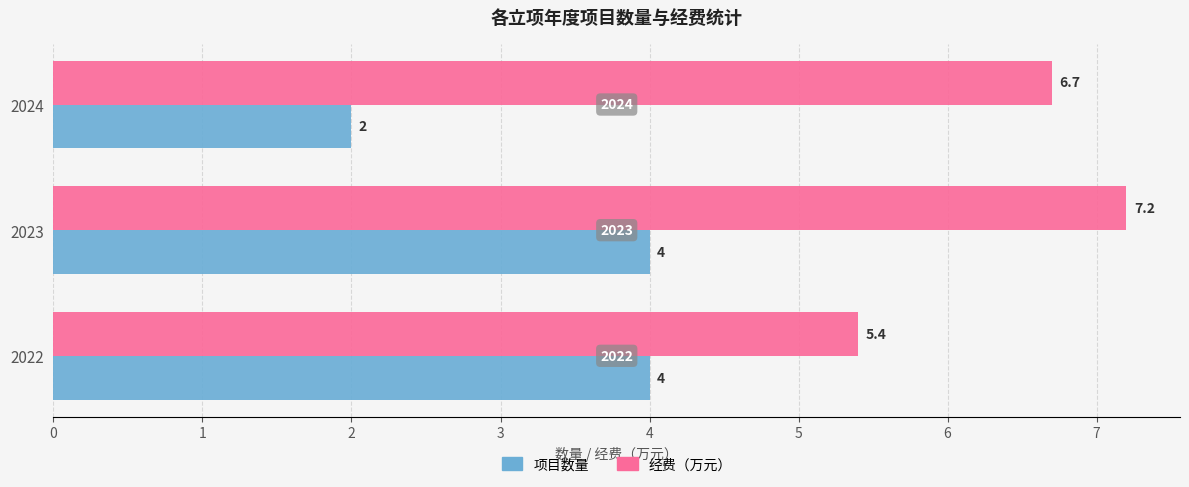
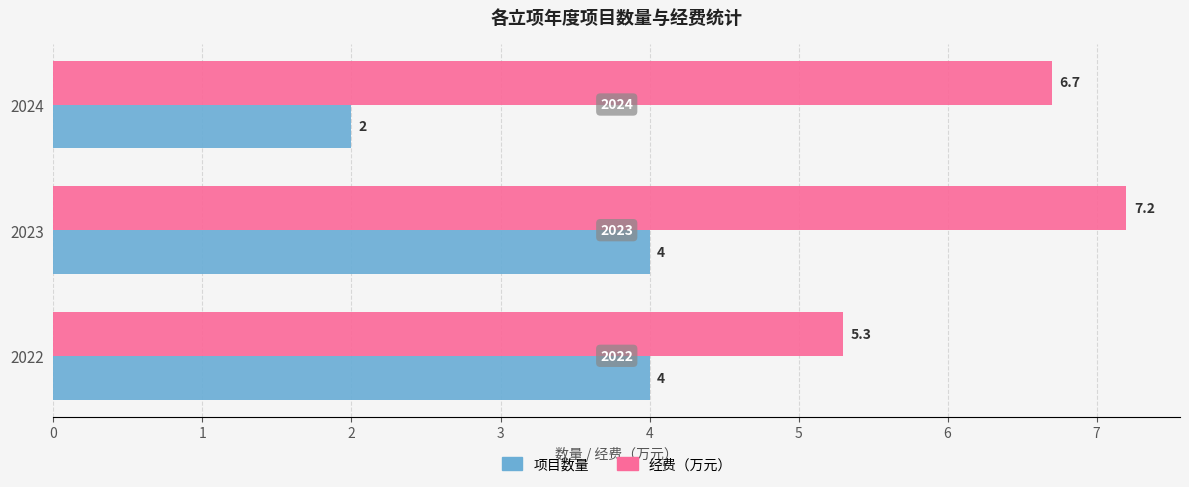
  {
    "项目数量": {
      "2024": 2,
      "2023": 4,
      "2022": 4
    },
    "经费（万元）": {
      "2024": 6.7,
      "2023": 7.2,
-     "2022": 5.4
+     "2022": 5.3
    }
  }
